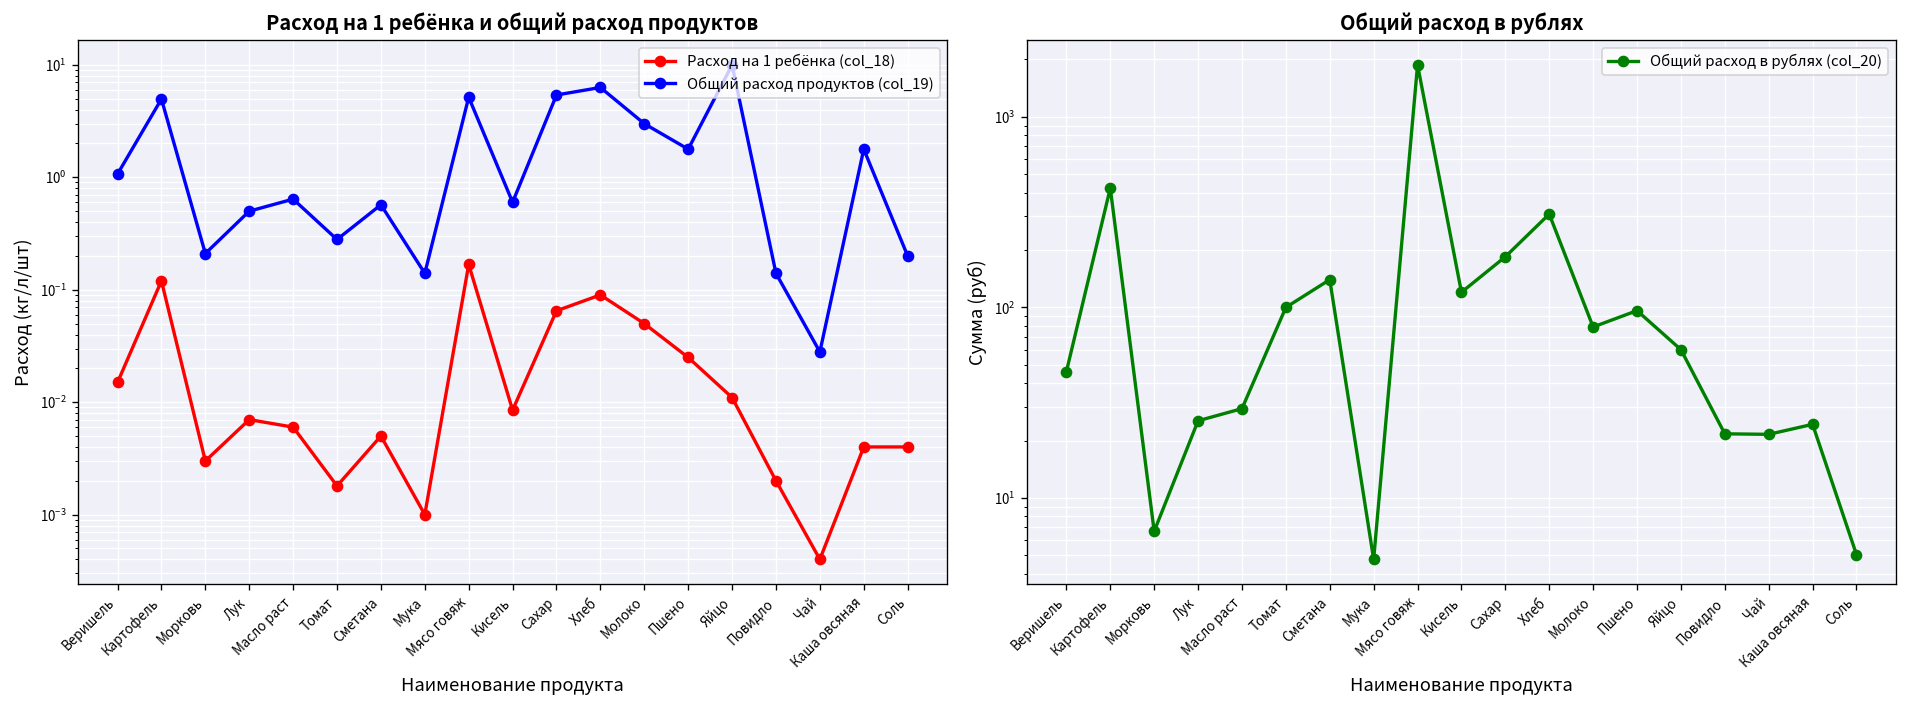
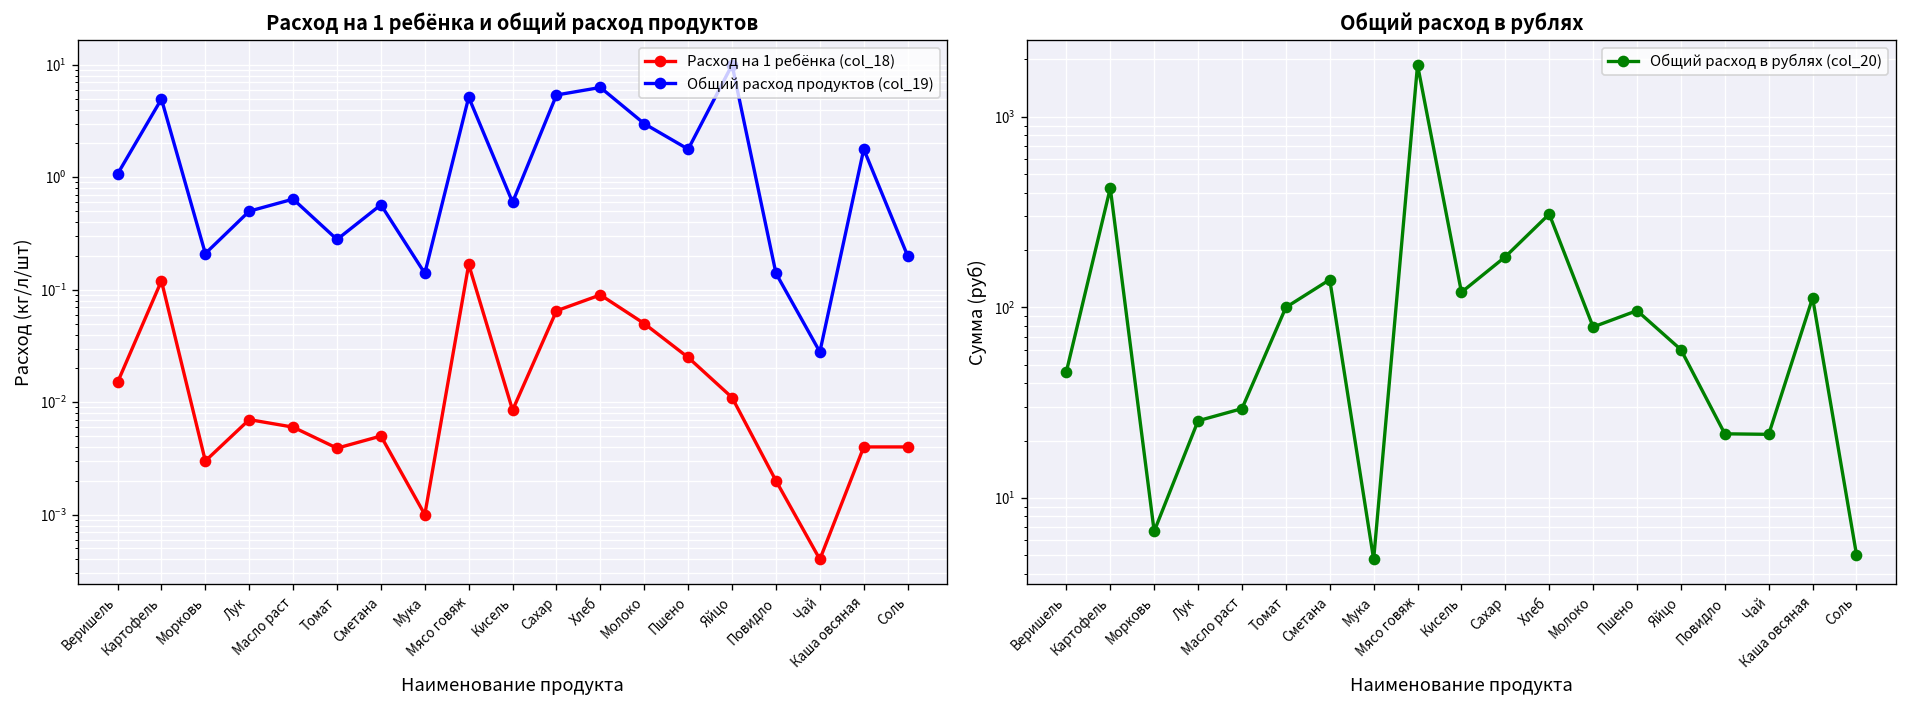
  {
    "Расход на 1 ребёнка и общий расход продуктов": {
      "Расход на 1 ребёнка (col_18)": {
        "Веришель": 0.015,
        "Картофель": 0.12,
        "Морковь": 0.0030,
        "Лук": 0.007,
        "Масло раст": 0.006,
-       "Томат": 0.0018,
+       "Томат": 0.0039,
        "Сметана": 0.005,
        "Мука": 0.0010,
        "Мясо говяж": 0.17,
        "Кисель": 0.009,
        "Сахар": 0.07,
        "Хлеб": 0.09,
        "Молоко": 0.05,
        "Пшено": 0.025,
        "Яйцо": 0.011,
        "Повидло": 0.0020,
        "Чай": 0.0004,
        "Каша овсяная": 0.0040,
        "Соль": 0.0040
      },
      "Общий расход продуктов (col_19)": {
        "Веришель": 1.1,
        "Картофель": 5,
        "Морковь": 0.21,
        "Лук": 0.5,
        "Масло раст": 0.6,
        "Томат": 0.28,
        "Сметана": 0.6,
        "Мука": 0.14,
        "Мясо говяж": 5,
        "Кисель": 0.6,
        "Сахар": 5,
        "Хлеб": 6,
        "Молоко": 3.0,
        "Пшено": 1.8,
        "Повидло": 0.14,
        "Чай": 0.028,
        "Каша овсяная": 1.8,
        "Соль": 0.20
      }
    },
    "Общий расход в рублях": {
      "Веришель": 46,
      "Картофель": 420,
      "Морковь": 6.7,
      "Лук": 25,
      "Масло раст": 29,
      "Томат": 100,
      "Сметана": 140,
      "Мука": 4.8,
      "Мясо говяж": 1900,
      "Кисель": 120,
      "Сахар": 180,
      "Хлеб": 310,
      "Молоко": 80,
      "Пшено": 100,
      "Яйцо": 60,
      "Повидло": 22,
      "Чай": 22,
-     "Каша овсяная": 24,
+     "Каша овсяная": 110,
      "Соль": 5
    }
  }
